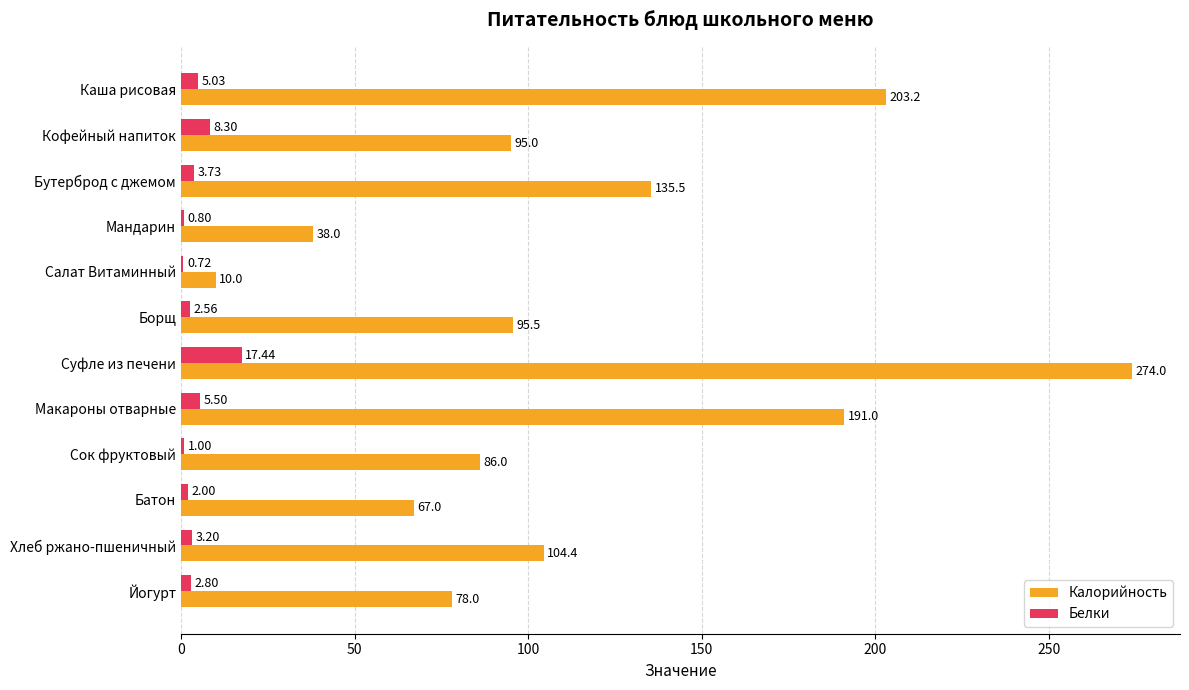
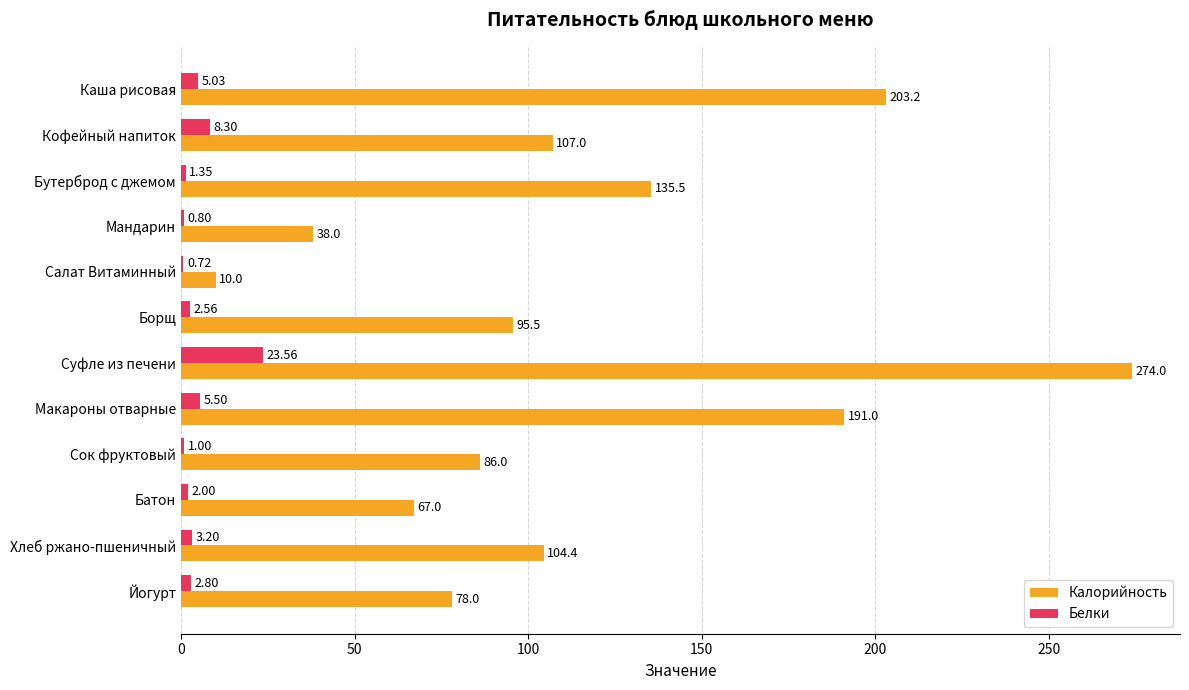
  {
    "Калорийность": {
      "Каша рисовая": 203.2,
-     "Кофейный напиток": 95.0,
+     "Кофейный напиток": 107.0,
      "Бутерброд с джемом": 135.5,
      "Мандарин": 38.0,
      "Салат Витаминный": 10.0,
      "Борщ": 95.5,
      "Суфле из печени": 274.0,
      "Макароны отварные": 191.0,
      "Сок фруктовый": 86.0,
      "Батон": 67.0,
      "Хлеб ржано-пшеничный": 104.4,
      "Йогурт": 78.0
    },
    "Белки": {
      "Каша рисовая": 5.03,
      "Кофейный напиток": 8.30,
-     "Бутерброд с джемом": 3.73,
+     "Бутерброд с джемом": 1.35,
      "Мандарин": 0.80,
      "Салат Витаминный": 0.72,
      "Борщ": 2.56,
-     "Суфле из печени": 17.44,
+     "Суфле из печени": 23.56,
      "Макароны отварные": 5.50,
      "Сок фруктовый": 1.00,
      "Батон": 2.00,
      "Хлеб ржано-пшеничный": 3.20,
      "Йогурт": 2.80
    }
  }
